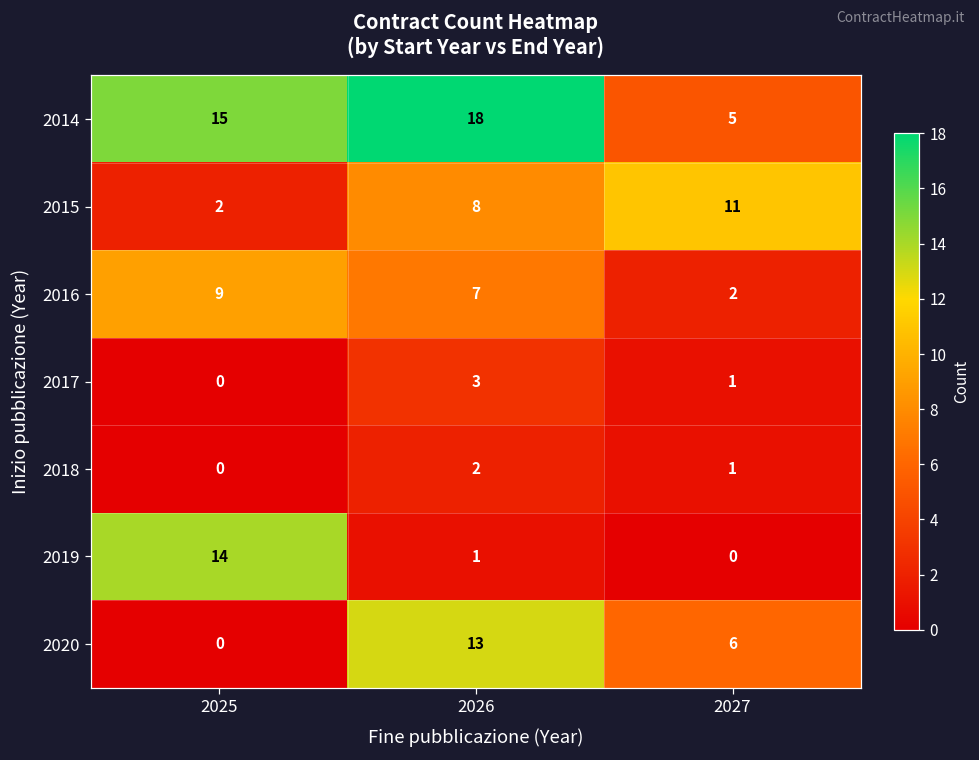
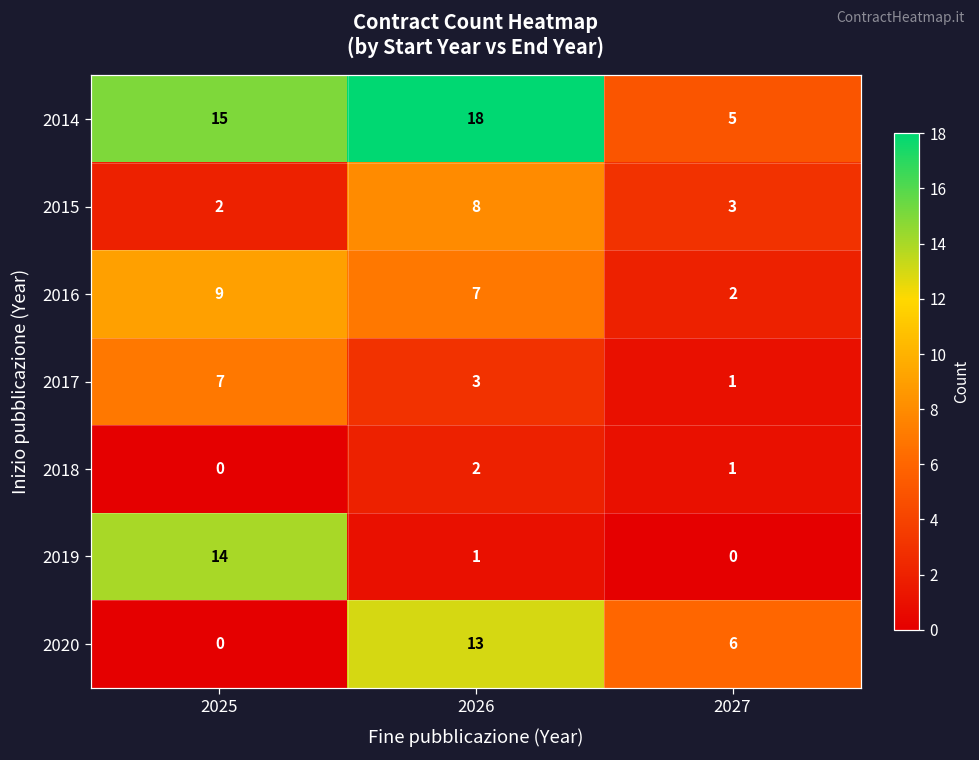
  {
    "2014": {
      "2025": 15,
      "2026": 18,
      "2027": 5
    },
    "2015": {
      "2025": 2,
      "2026": 8,
-     "2027": 11
+     "2027": 3
    },
    "2016": {
      "2025": 9,
      "2026": 7,
      "2027": 2
    },
    "2017": {
-     "2025": 0,
+     "2025": 7,
      "2026": 3,
      "2027": 1
    },
    "2018": {
      "2025": 0,
      "2026": 2,
      "2027": 1
    },
    "2019": {
      "2025": 14,
      "2026": 1,
      "2027": 0
    },
    "2020": {
      "2025": 0,
      "2026": 13,
      "2027": 6
    }
  }
